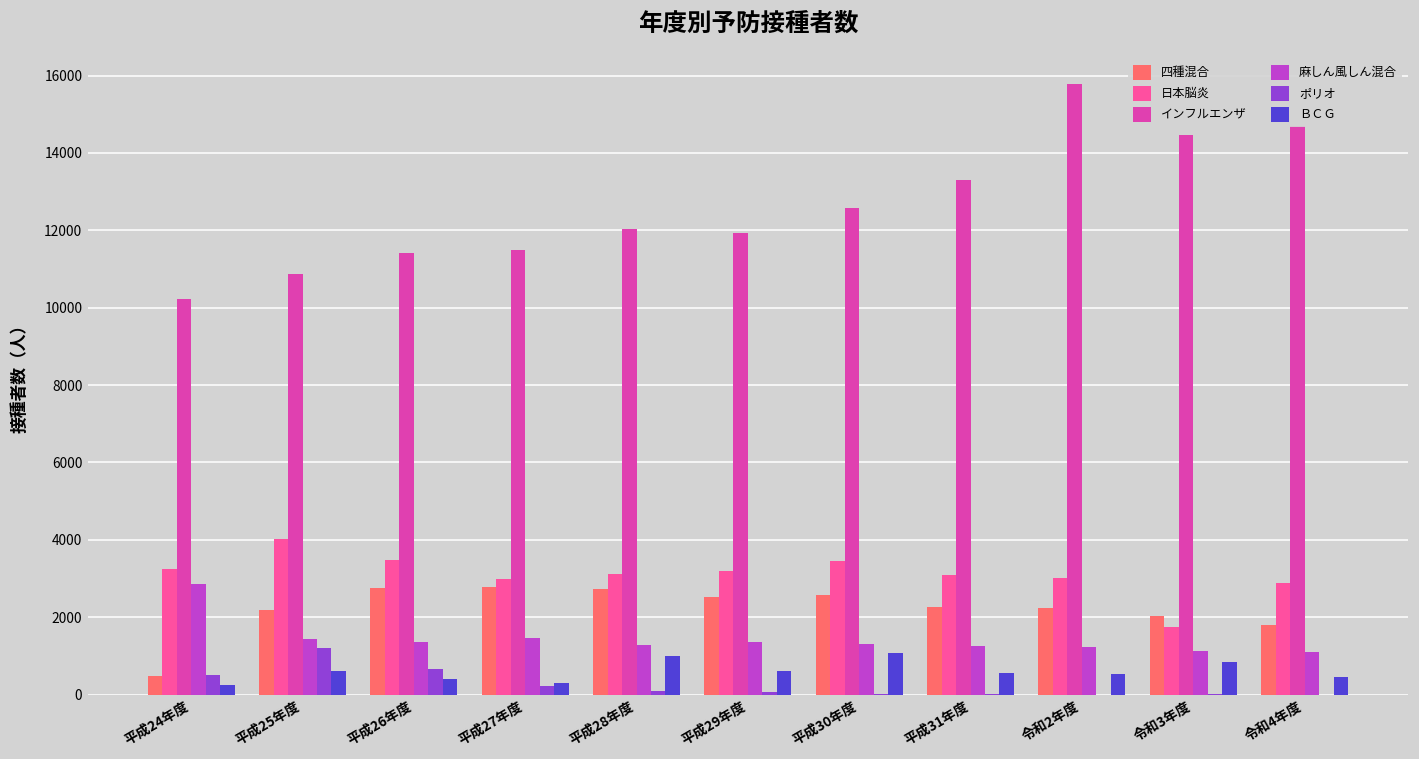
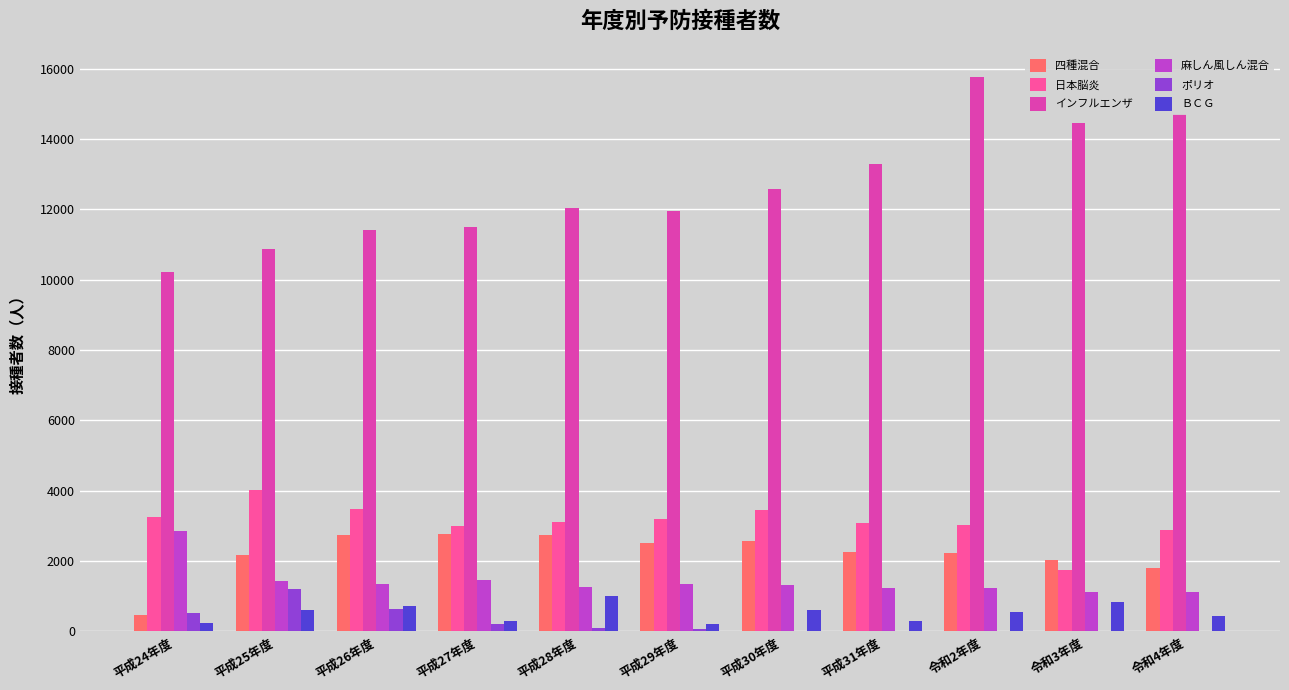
  {
    "ＢＣＧ": {
      "平成24年度": 200,
      "平成25年度": 600,
-     "平成26年度": 400,
+     "平成26年度": 700,
      "平成27年度": 300,
      "平成28年度": 1000,
-     "平成29年度": 600,
-     "平成30年度": 1100,
-     "平成31年度": 600,
+     "平成29年度": 200,
+     "平成30年度": 600,
+     "平成31年度": 300,
      "令和2年度": 500,
      "令和3年度": 800,
      "令和4年度": 400
    }
  }
